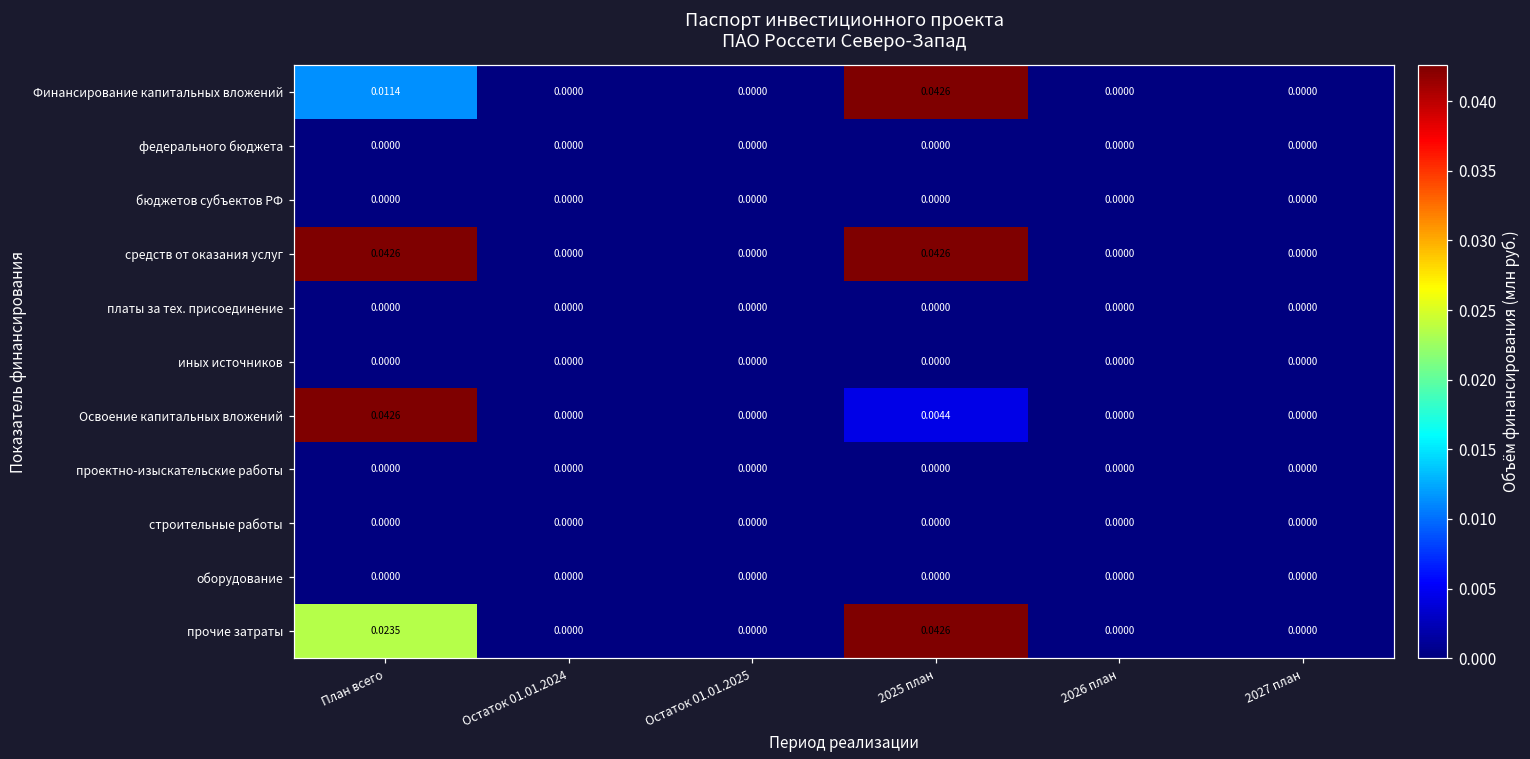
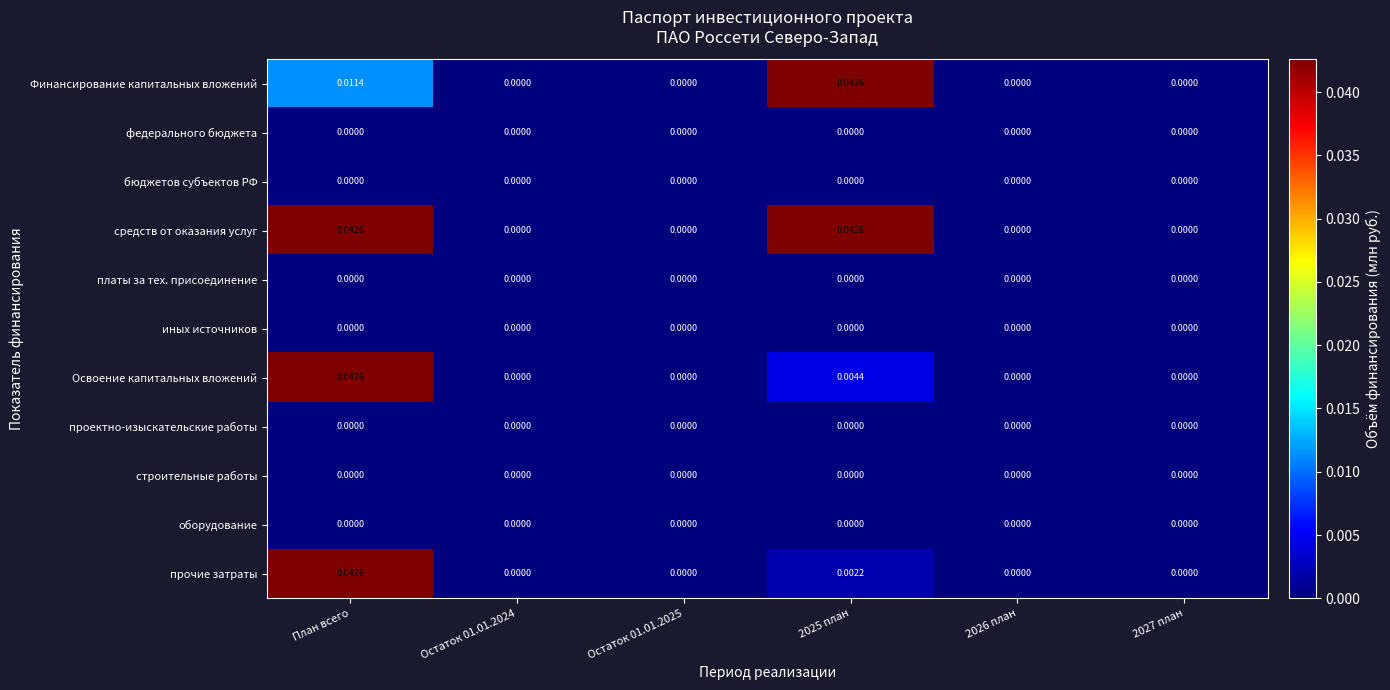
  {
    "Финансирование капитальных вложений": {
      "План всего": 0.0114,
      "Остаток 01.01.2024": 0.0000,
      "Остаток 01.01.2025": 0.0000,
      "2025 план": 0.0426,
      "2026 план": 0.0000,
      "2027 план": 0.0000
    },
    "федерального бюджета": {
      "План всего": 0.0000,
      "Остаток 01.01.2024": 0.0000,
      "Остаток 01.01.2025": 0.0000,
      "2025 план": 0.0000,
      "2026 план": 0.0000,
      "2027 план": 0.0000
    },
    "бюджетов субъектов РФ": {
      "План всего": 0.0000,
      "Остаток 01.01.2024": 0.0000,
      "Остаток 01.01.2025": 0.0000,
      "2025 план": 0.0000,
      "2026 план": 0.0000,
      "2027 план": 0.0000
    },
    "средств от оказания услуг": {
      "План всего": 0.0426,
      "Остаток 01.01.2024": 0.0000,
      "Остаток 01.01.2025": 0.0000,
      "2025 план": 0.0426,
      "2026 план": 0.0000,
      "2027 план": 0.0000
    },
    "платы за тех. присоединение": {
      "План всего": 0.0000,
      "Остаток 01.01.2024": 0.0000,
      "Остаток 01.01.2025": 0.0000,
      "2025 план": 0.0000,
      "2026 план": 0.0000,
      "2027 план": 0.0000
    },
    "иных источников": {
      "План всего": 0.0000,
      "Остаток 01.01.2024": 0.0000,
      "Остаток 01.01.2025": 0.0000,
      "2025 план": 0.0000,
      "2026 план": 0.0000,
      "2027 план": 0.0000
    },
    "Освоение капитальных вложений": {
      "План всего": 0.0426,
      "Остаток 01.01.2024": 0.0000,
      "Остаток 01.01.2025": 0.0000,
      "2025 план": 0.0044,
      "2026 план": 0.0000,
      "2027 план": 0.0000
    },
    "проектно-изыскательские работы": {
      "План всего": 0.0000,
      "Остаток 01.01.2024": 0.0000,
      "Остаток 01.01.2025": 0.0000,
      "2025 план": 0.0000,
      "2026 план": 0.0000,
      "2027 план": 0.0000
    },
    "строительные работы": {
      "План всего": 0.0000,
      "Остаток 01.01.2024": 0.0000,
      "Остаток 01.01.2025": 0.0000,
      "2025 план": 0.0000,
      "2026 план": 0.0000,
      "2027 план": 0.0000
    },
    "оборудование": {
      "План всего": 0.0000,
      "Остаток 01.01.2024": 0.0000,
      "Остаток 01.01.2025": 0.0000,
      "2025 план": 0.0000,
      "2026 план": 0.0000,
      "2027 план": 0.0000
    },
    "прочие затраты": {
-     "План всего": 0.0235,
+     "План всего": 0.0426,
      "Остаток 01.01.2024": 0.0000,
      "Остаток 01.01.2025": 0.0000,
-     "2025 план": 0.0426,
+     "2025 план": 0.0022,
      "2026 план": 0.0000,
      "2027 план": 0.0000
    }
  }
